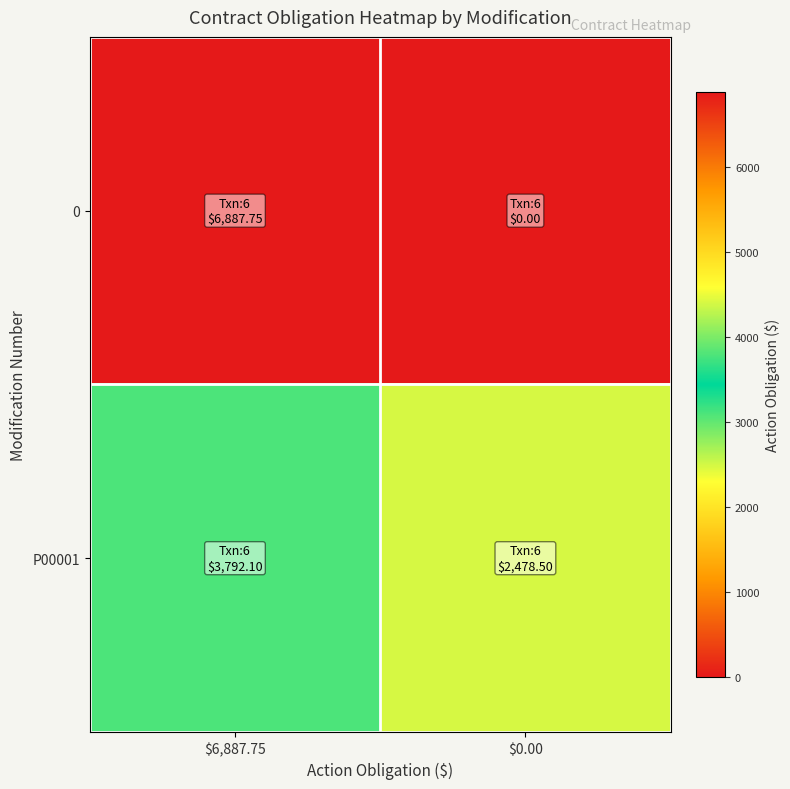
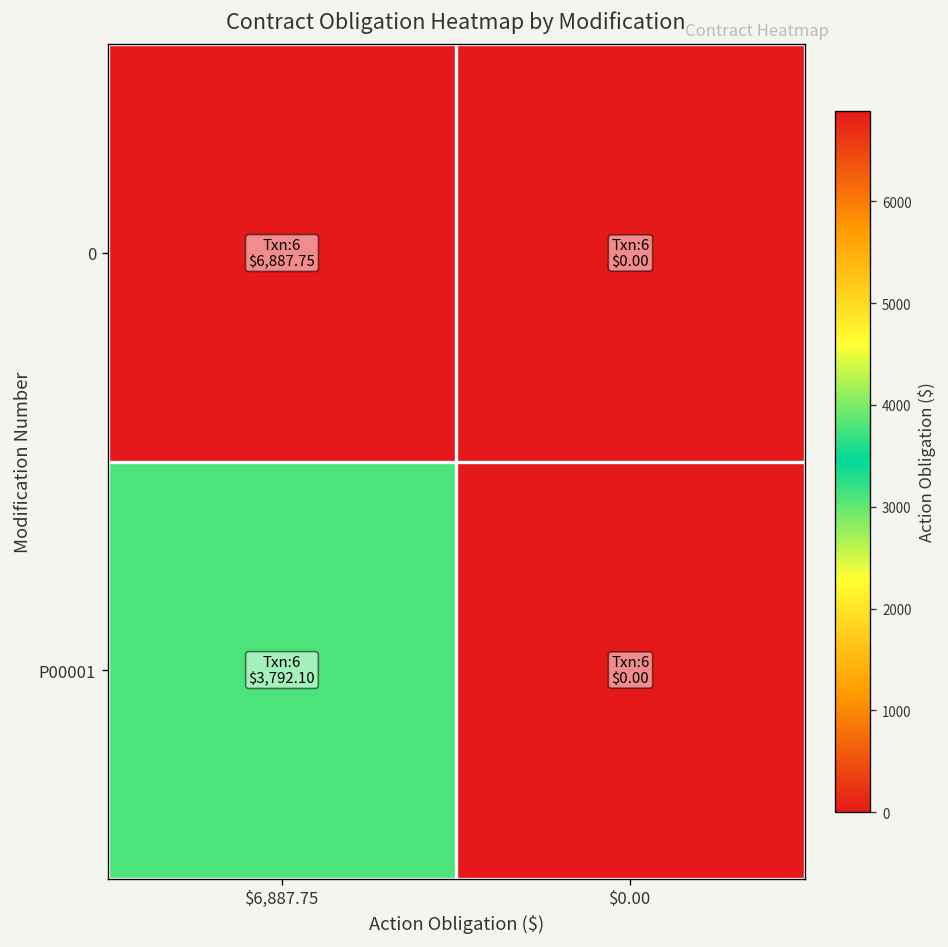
  {
    "P00001": {
-     "$0.00": "$2,478.50"
+     "$0.00": "$0.00"
    }
  }
